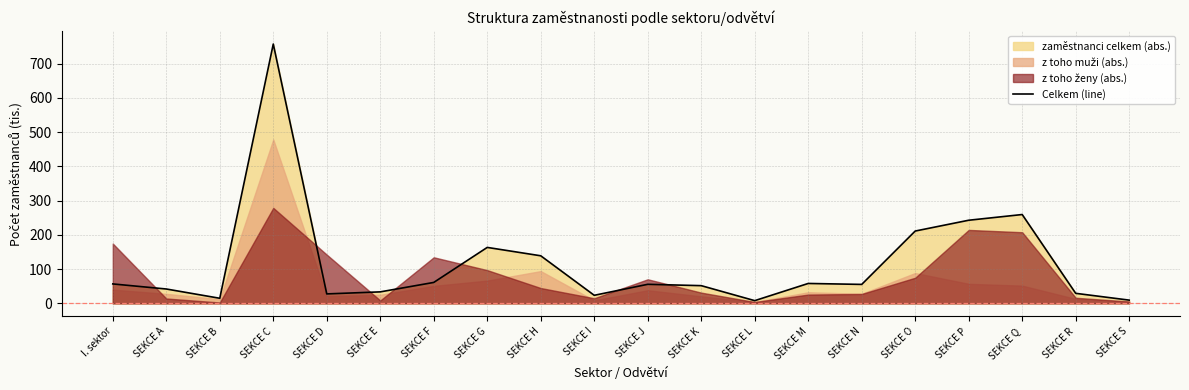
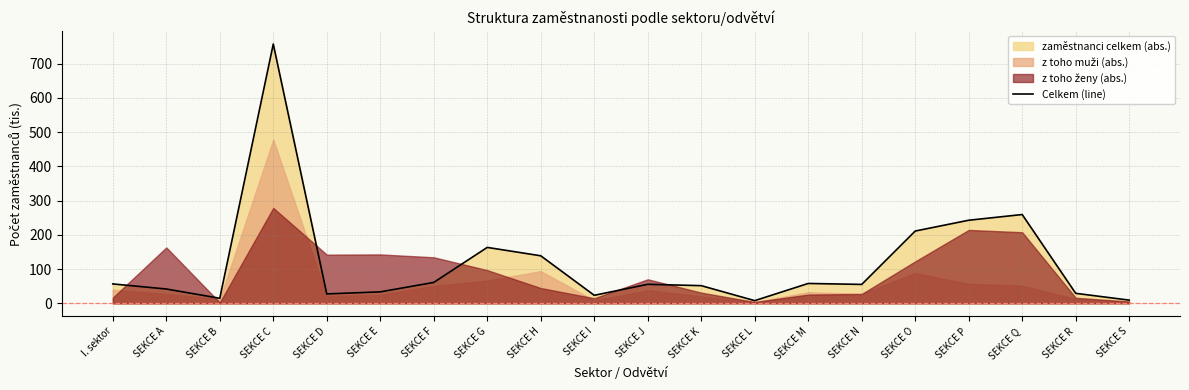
  {
    "z toho ženy (abs.)": {
-     "I. sektor": 170,
-     "SEKCE A": 10,
+     "I. sektor": 20,
+     "SEKCE A": 160,
      "SEKCE C": 280,
      "SEKCE D": 140,
-     "SEKCE E": 10,
+     "SEKCE E": 140,
      "SEKCE F": 130,
      "SEKCE G": 100,
      "SEKCE H": 40,
      "SEKCE J": 70,
      "SEKCE K": 30,
-     "SEKCE O": 70,
+     "SEKCE O": 120,
      "SEKCE P": 210,
      "SEKCE Q": 210
    }
  }
